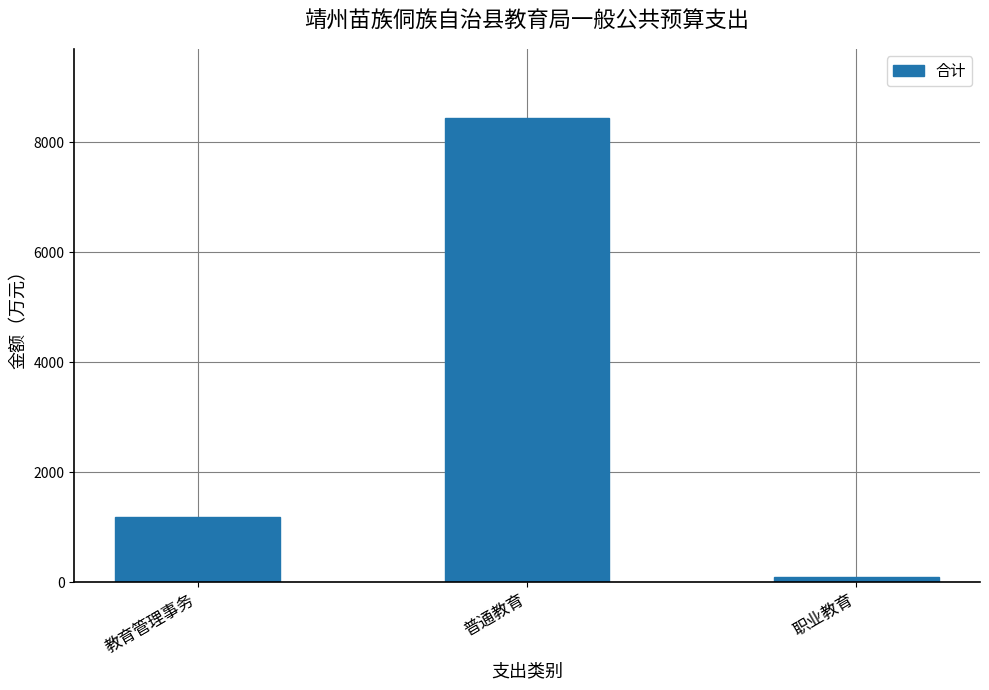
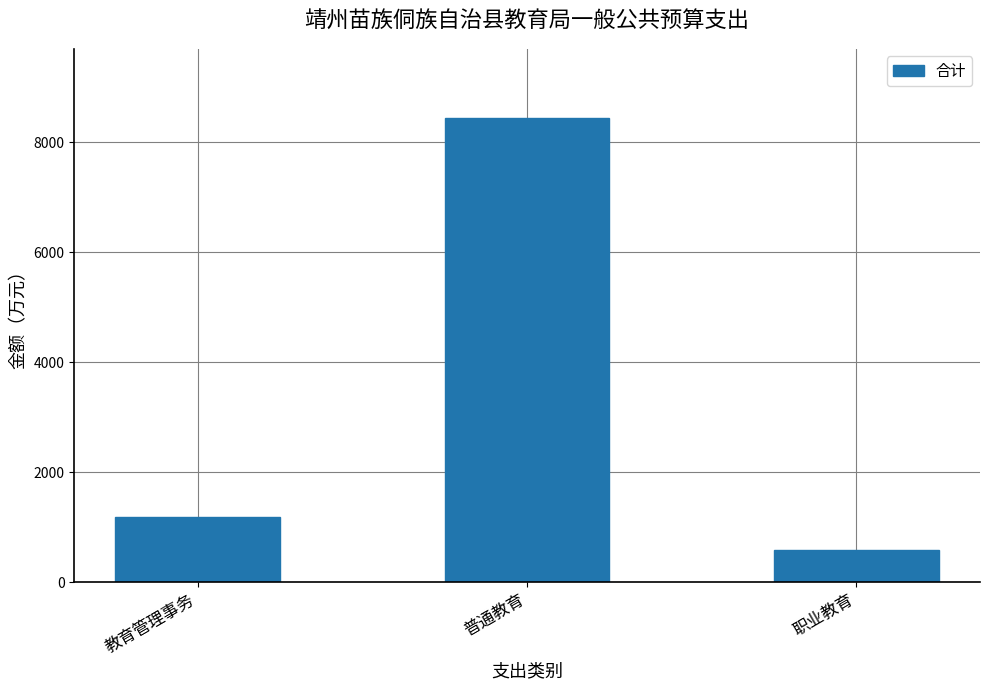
  {
    "教育管理事务": 1200,
    "普通教育": 8400,
-   "职业教育": 100
+   "职业教育": 600
  }
